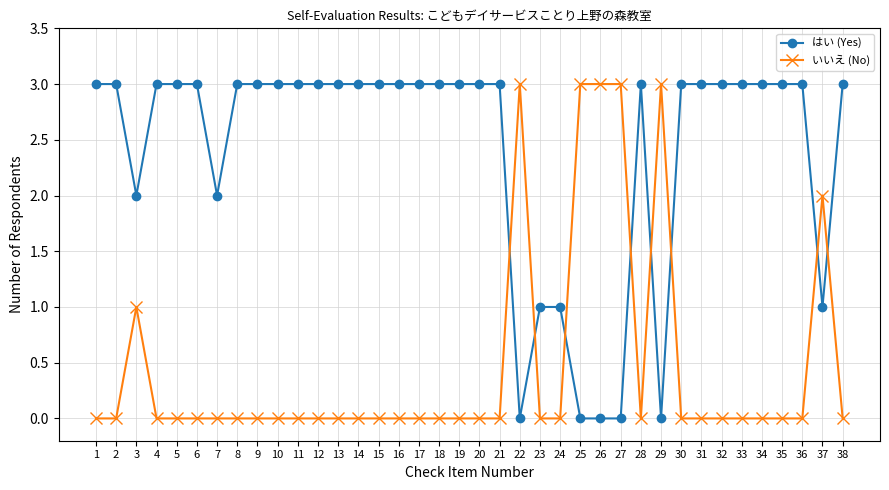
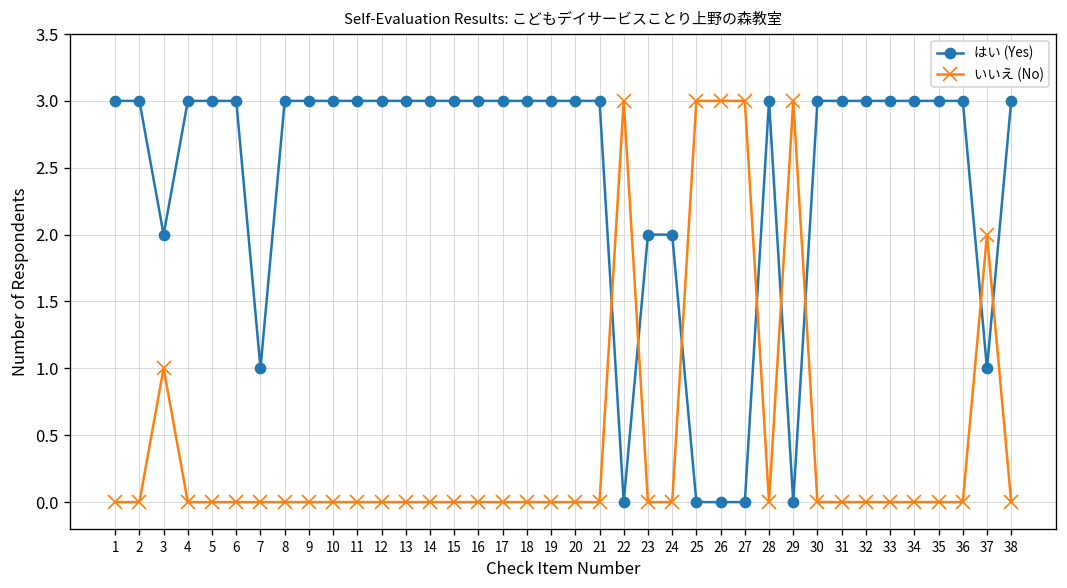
  {
    "はい (Yes)": {
      "1": 3,
      "2": 3,
      "3": 2,
      "4": 3,
      "5": 3,
      "6": 3,
-     "7": 2,
+     "7": 1,
      "8": 3,
      "9": 3,
      "10": 3,
      "11": 3,
      "12": 3,
      "13": 3,
      "14": 3,
      "15": 3,
      "16": 3,
      "17": 3,
      "18": 3,
      "19": 3,
      "20": 3,
      "21": 3,
      "22": 0,
-     "23": 1,
-     "24": 1,
+     "23": 2,
+     "24": 2,
      "25": 0,
      "26": 0,
      "27": 0,
      "28": 3,
      "29": 0,
      "30": 3,
      "31": 3,
      "32": 3,
      "33": 3,
      "34": 3,
      "35": 3,
      "36": 3,
      "37": 1,
      "38": 3
    },
    "いいえ (No)": {
      "1": 0,
      "2": 0,
      "3": 1,
      "4": 0,
      "5": 0,
      "6": 0,
      "7": 0,
      "8": 0,
      "9": 0,
      "10": 0,
      "11": 0,
      "12": 0,
      "13": 0,
      "14": 0,
      "15": 0,
      "16": 0,
      "17": 0,
      "18": 0,
      "19": 0,
      "20": 0,
      "21": 0,
      "22": 3,
      "23": 0,
      "24": 0,
      "25": 3,
      "26": 3,
      "27": 3,
      "28": 0,
      "29": 3,
      "30": 0,
      "31": 0,
      "32": 0,
      "33": 0,
      "34": 0,
      "35": 0,
      "36": 0,
      "37": 2,
      "38": 0
    }
  }
